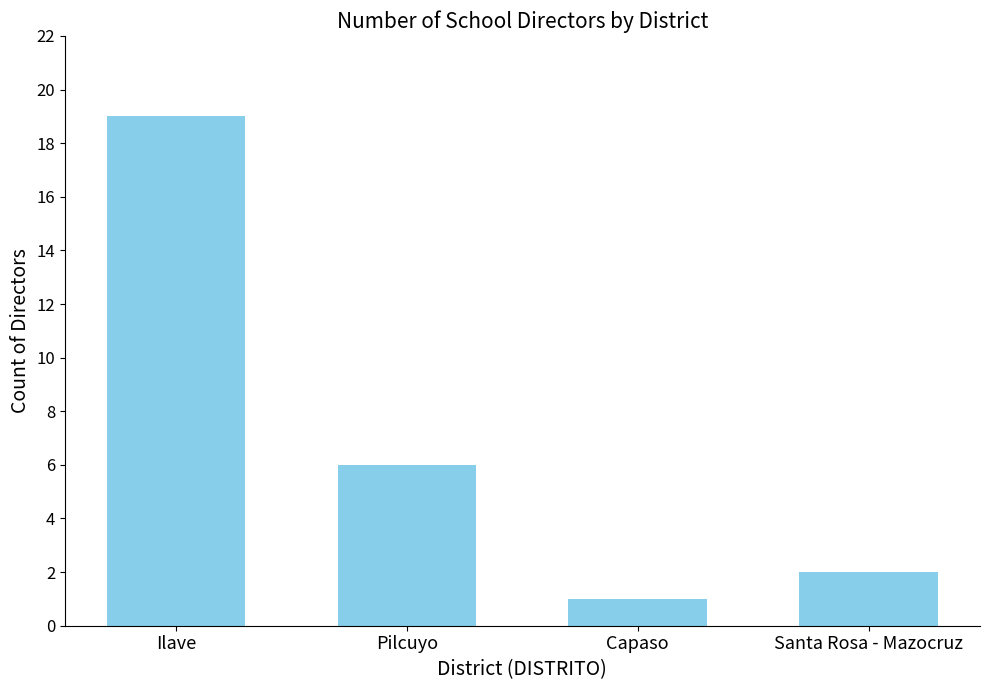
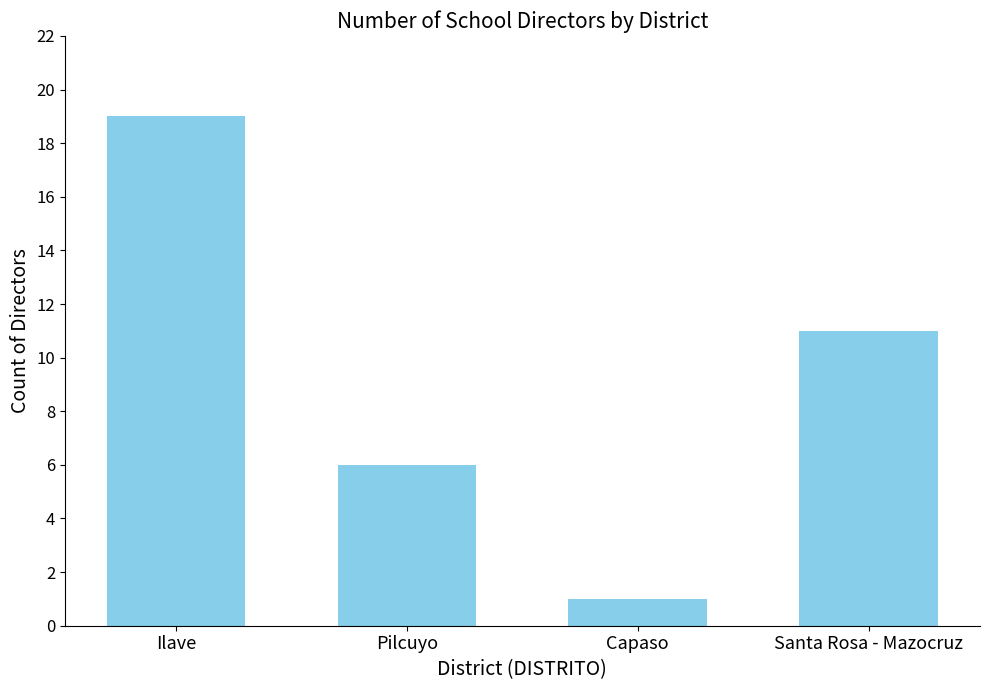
  {
    "Ilave": 19,
    "Pilcuyo": 6,
    "Capaso": 1,
-   "Santa Rosa - Mazocruz": 2
+   "Santa Rosa - Mazocruz": 11
  }
